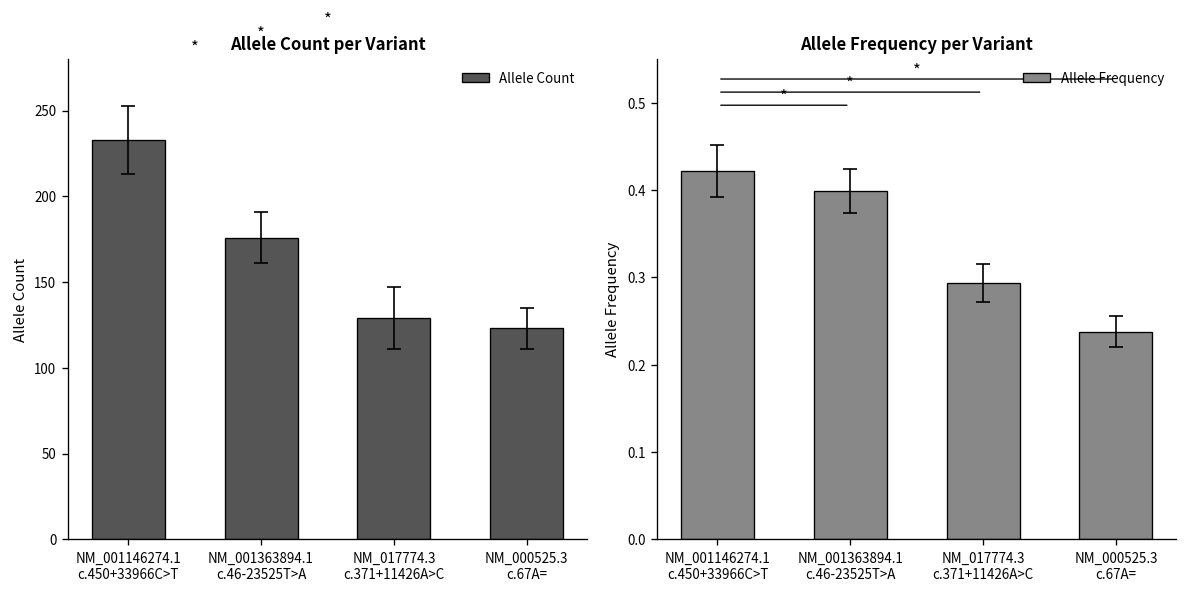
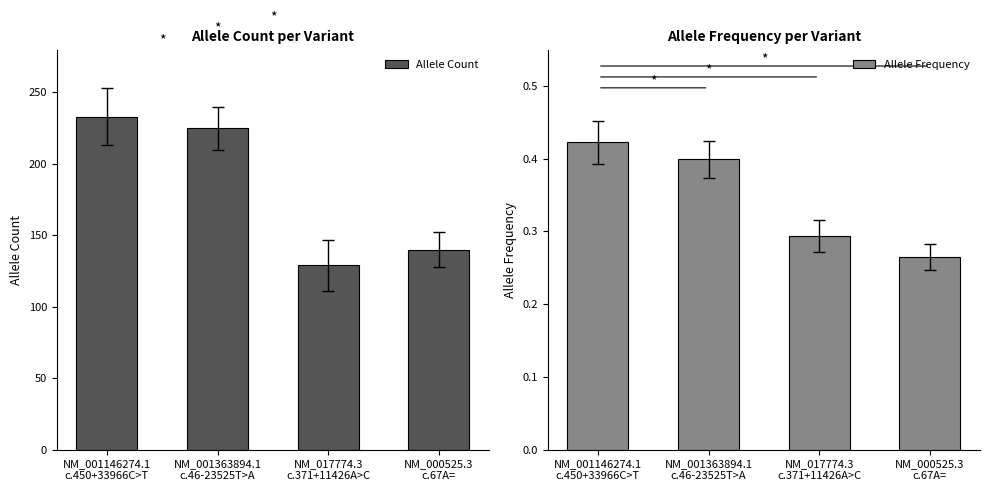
  {
    "Allele Count per Variant": {
      "Allele Count": {
        "NM_001146274.1 c.450+33966C>T": 233,
-       "NM_001363894.1 c.46-23525T>A": 176,
+       "NM_001363894.1 c.46-23525T>A": 225,
        "NM_017774.3 c.371+11426A>C": 129,
-       "NM_000525.3 c.67A=": 123
+       "NM_000525.3 c.67A=": 140
      }
    },
    "Allele Frequency per Variant": {
      "Allele Frequency": {
        "NM_001146274.1 c.450+33966C>T": 0.42,
        "NM_001363894.1 c.46-23525T>A": 0.40,
        "NM_017774.3 c.371+11426A>C": 0.29,
-       "NM_000525.3 c.67A=": 0.24
+       "NM_000525.3 c.67A=": 0.27
      }
    }
  }
